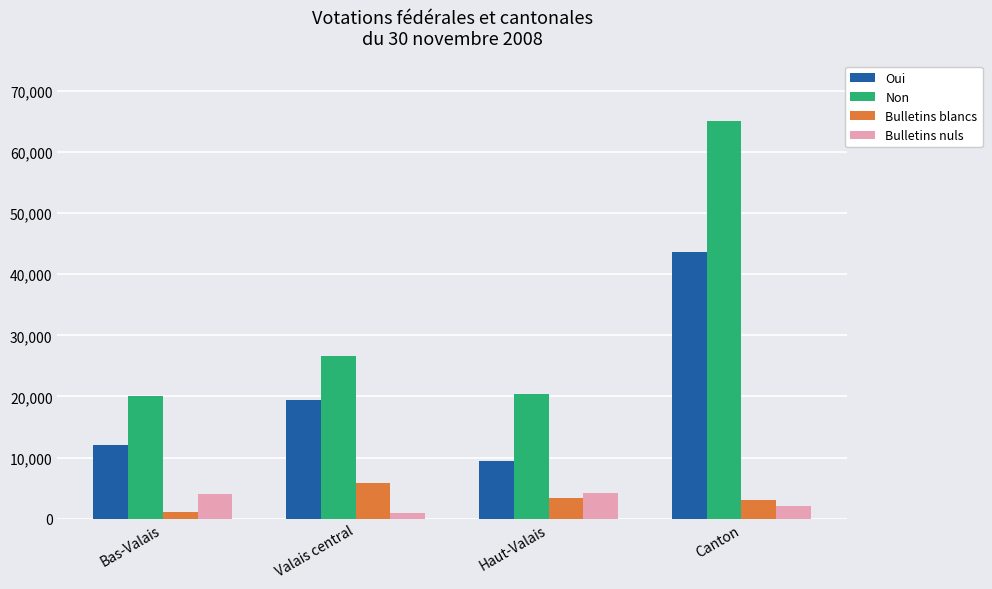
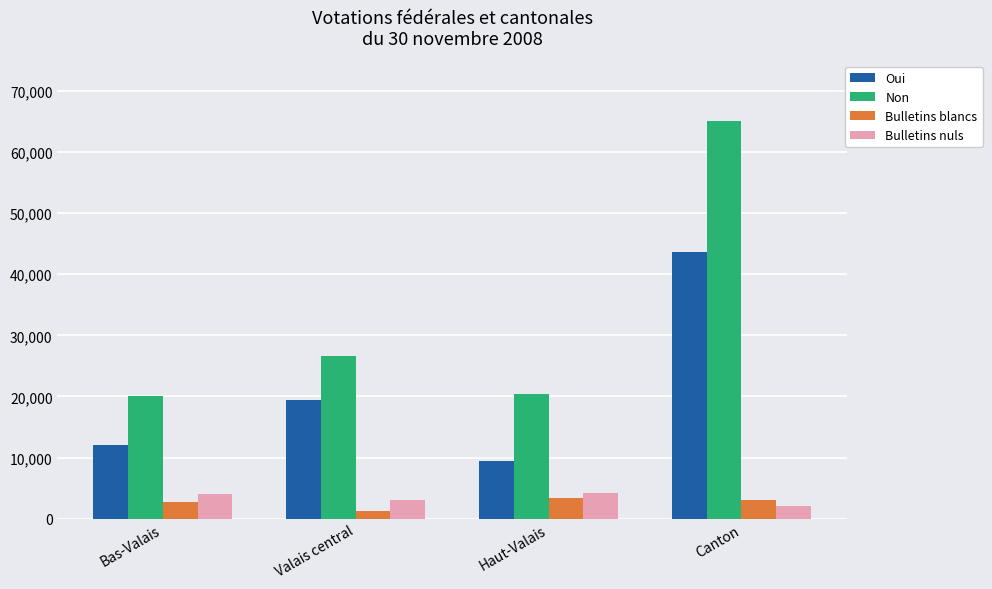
  {
    "Oui": {
      "Bas-Valais": "12,000",
      "Valais central": "19,000",
      "Haut-Valais": "9,000",
      "Canton": "44,000"
    },
    "Non": {
      "Bas-Valais": "20,000",
      "Valais central": "27,000",
      "Haut-Valais": "20,000",
      "Canton": "65,000"
    },
    "Bulletins blancs": {
-     "Bas-Valais": "1,000",
-     "Valais central": "6,000",
+     "Bas-Valais": "3,000",
+     "Valais central": "1,000",
      "Haut-Valais": "3,000",
      "Canton": "3,000"
    },
    "Bulletins nuls": {
      "Bas-Valais": "4,000",
-     "Valais central": "1,000",
+     "Valais central": "3,000",
      "Haut-Valais": "4,000",
      "Canton": "2,000"
    }
  }
